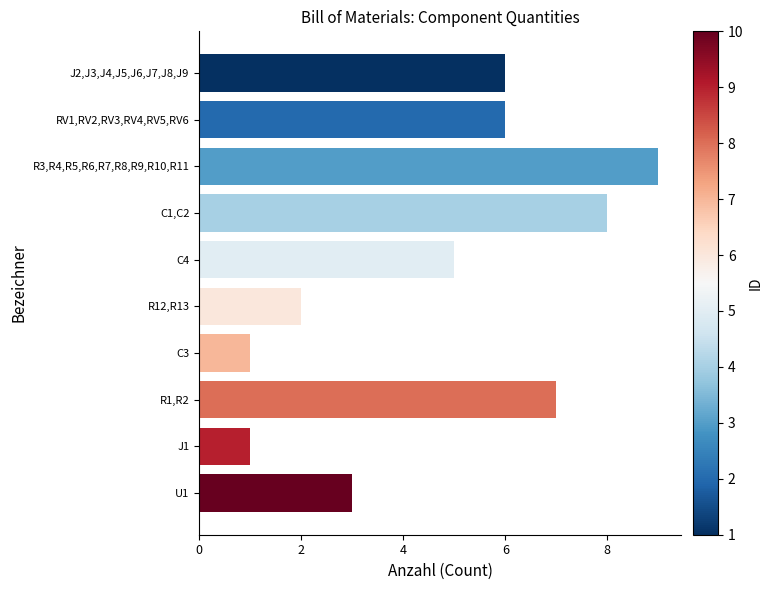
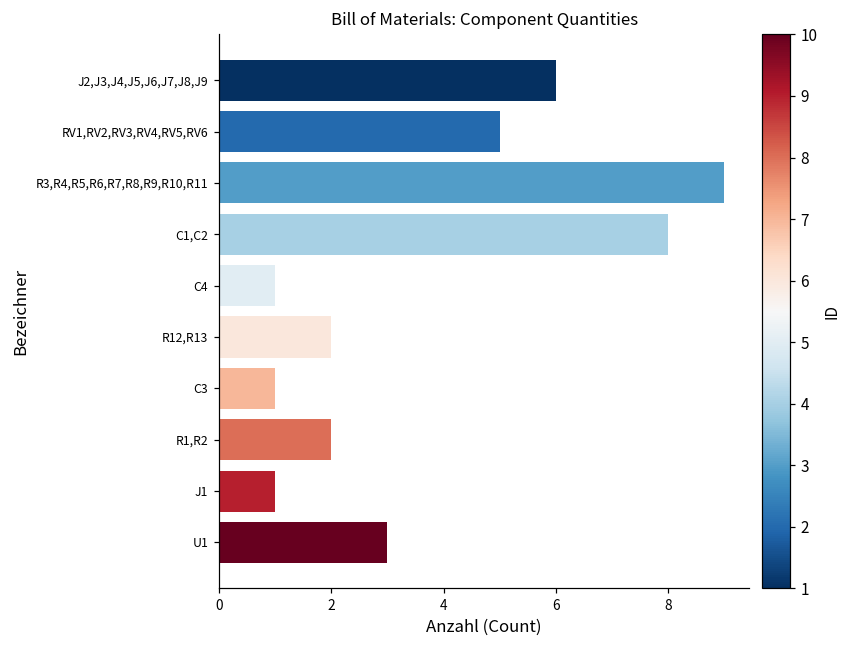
  {
    "J2,J3,J4,J5,J6,J7,J8,J9": 6,
-   "RV1,RV2,RV3,RV4,RV5,RV6": 6,
+   "RV1,RV2,RV3,RV4,RV5,RV6": 5,
    "R3,R4,R5,R6,R7,R8,R9,R10,R11": 9,
    "C1,C2": 8,
-   "C4": 5,
+   "C4": 1,
    "R12,R13": 2,
    "C3": 1,
-   "R1,R2": 7,
+   "R1,R2": 2,
    "J1": 1,
    "U1": 3
  }
